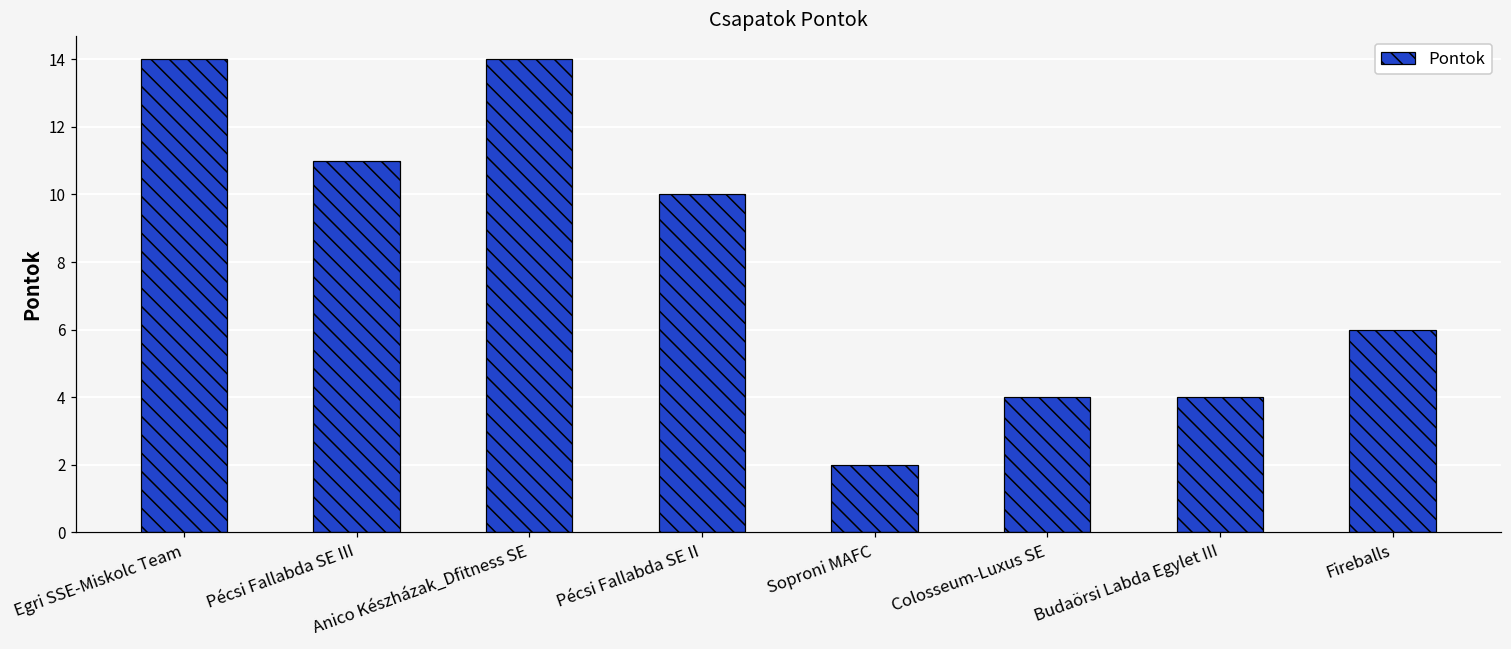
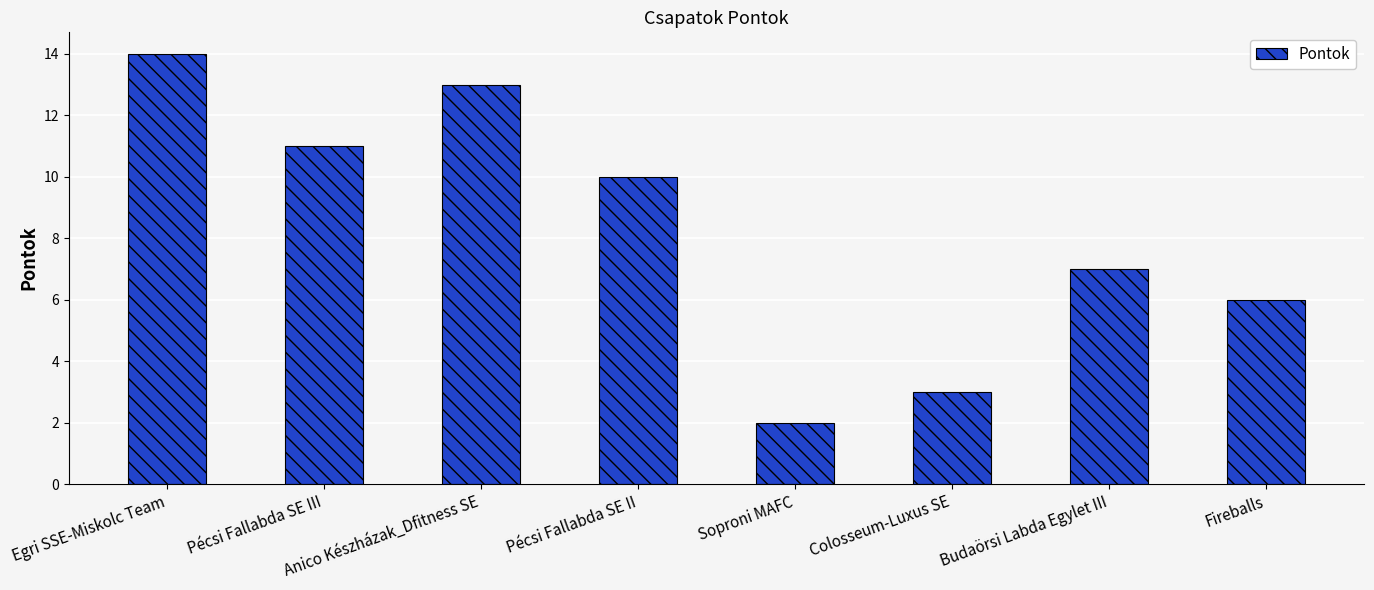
  {
    "Egri SSE-Miskolc Team": 14,
    "Pécsi Fallabda SE III": 11,
-   "Anico Készházak_Dfitness SE": 14,
+   "Anico Készházak_Dfitness SE": 13,
    "Pécsi Fallabda SE II": 10,
    "Soproni MAFC": 2,
-   "Colosseum-Luxus SE": 4,
-   "Budaörsi Labda Egylet III": 4,
+   "Colosseum-Luxus SE": 3,
+   "Budaörsi Labda Egylet III": 7,
    "Fireballs": 6
  }
